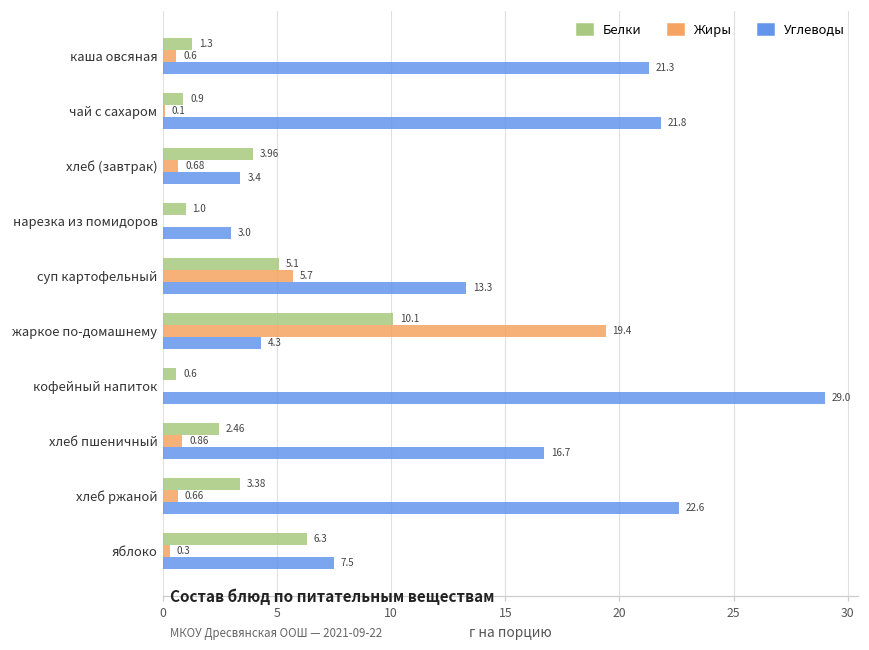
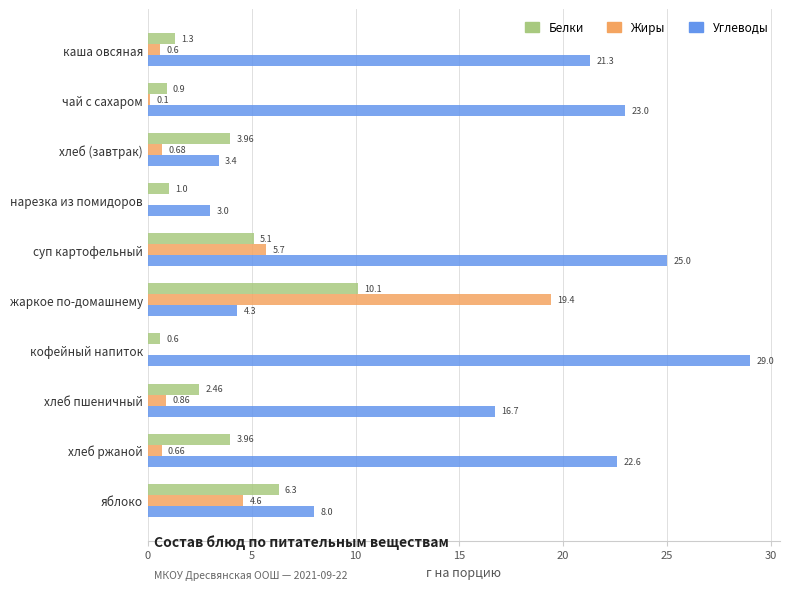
  {
    "Белки": {
      "каша овсяная": 1.3,
      "чай с сахаром": 0.9,
      "хлеб (завтрак)": 3.96,
      "нарезка из помидоров": 1.0,
      "суп картофельный": 5.1,
      "жаркое по-домашнему": 10.1,
      "кофейный напиток": 0.6,
      "хлеб пшеничный": 2.46,
-     "хлеб ржаной": 3.38,
+     "хлеб ржаной": 3.96,
      "яблоко": 6.3
    },
    "Жиры": {
      "каша овсяная": 0.6,
      "чай с сахаром": 0.1,
      "хлеб (завтрак)": 0.68,
      "суп картофельный": 5.7,
      "жаркое по-домашнему": 19.4,
      "хлеб пшеничный": 0.86,
      "хлеб ржаной": 0.66,
-     "яблоко": 0.3
+     "яблоко": 4.6
    },
    "Углеводы": {
      "каша овсяная": 21.3,
-     "чай с сахаром": 21.8,
+     "чай с сахаром": 23.0,
      "хлеб (завтрак)": 3.4,
      "нарезка из помидоров": 3.0,
-     "суп картофельный": 13.3,
+     "суп картофельный": 25.0,
      "жаркое по-домашнему": 4.3,
      "кофейный напиток": 29.0,
      "хлеб пшеничный": 16.7,
      "хлеб ржаной": 22.6,
-     "яблоко": 7.5
+     "яблоко": 8.0
    }
  }
